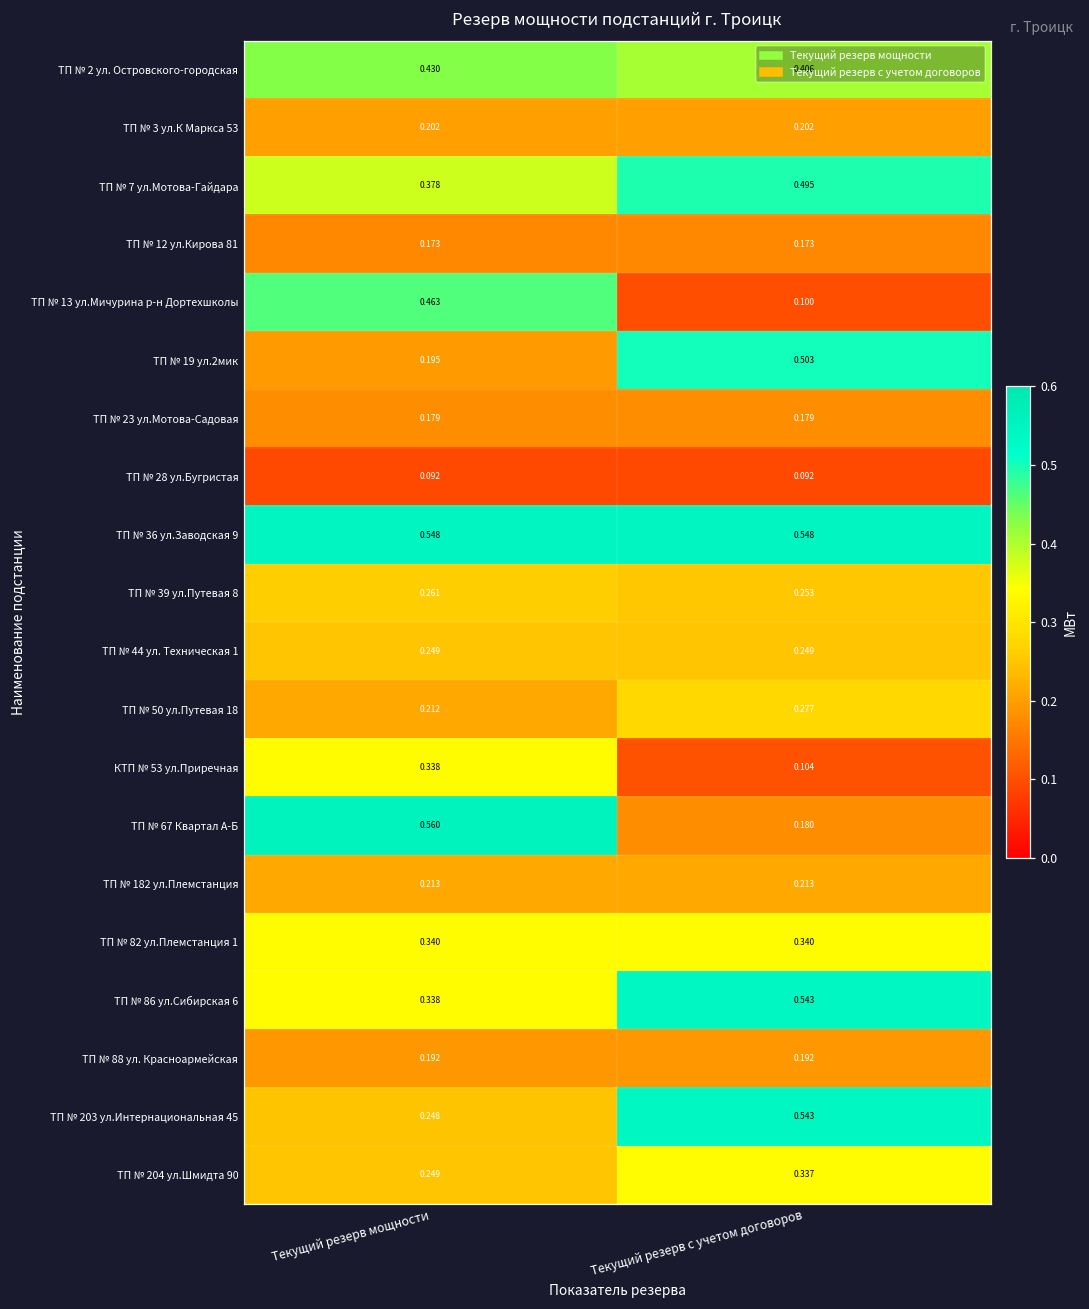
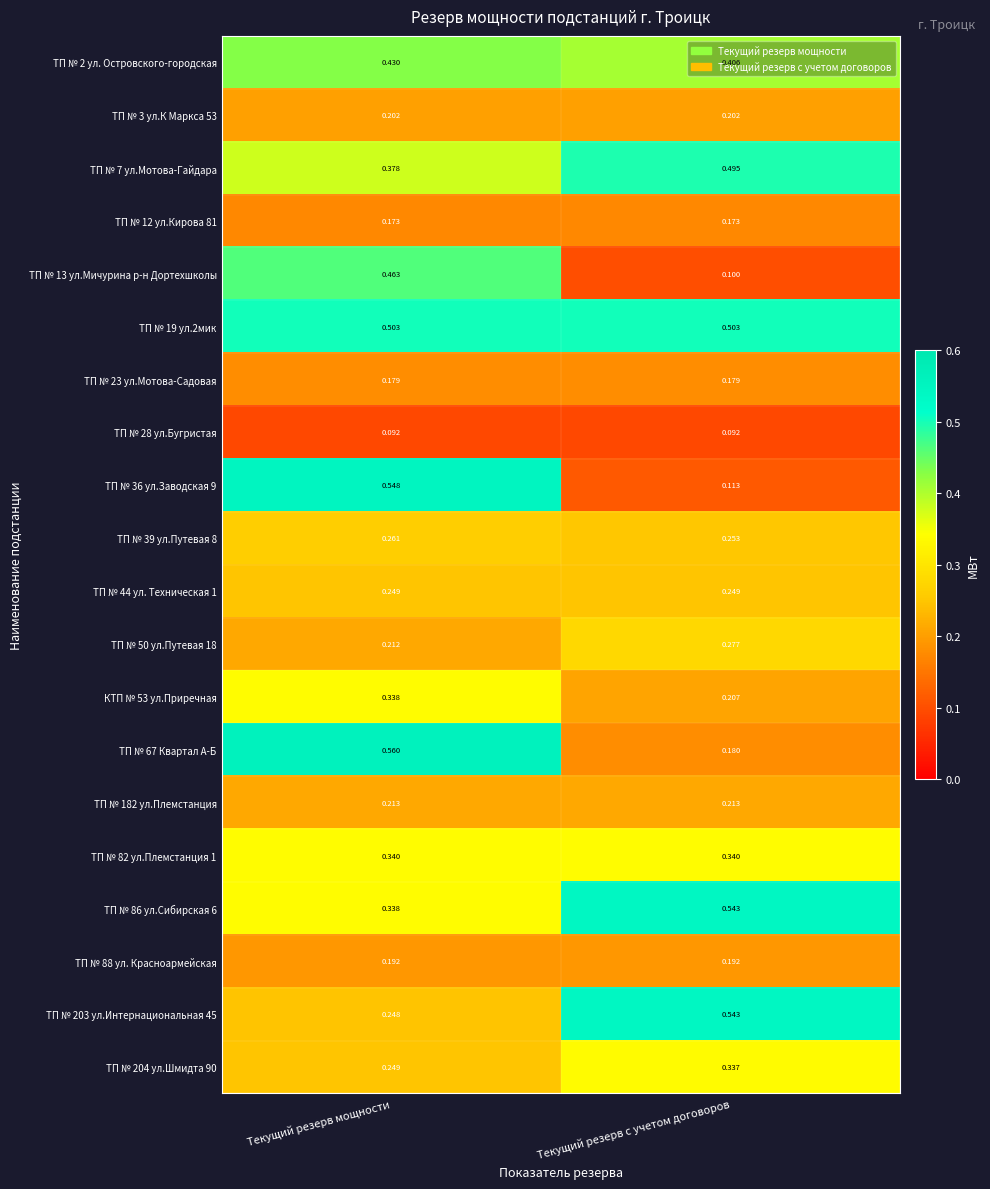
  {
    "ТП № 2 ул. Островского-городская": {
      "Текущий резерв мощности": 0.430
    },
    "ТП № 3 ул.К Маркса 53": {
      "Текущий резерв мощности": 0.202,
      "Текущий резерв с учетом договоров": 0.202
    },
    "ТП № 7 ул.Мотова-Гайдара": {
      "Текущий резерв мощности": 0.378,
      "Текущий резерв с учетом договоров": 0.495
    },
    "ТП № 12 ул.Кирова 81": {
      "Текущий резерв мощности": 0.173,
      "Текущий резерв с учетом договоров": 0.173
    },
    "ТП № 13 ул.Мичурина р-н Дортехшколы": {
      "Текущий резерв мощности": 0.463,
      "Текущий резерв с учетом договоров": 0.100
    },
    "ТП № 19 ул.2мик": {
-     "Текущий резерв мощности": 0.195,
+     "Текущий резерв мощности": 0.503,
      "Текущий резерв с учетом договоров": 0.503
    },
    "ТП № 23 ул.Мотова-Садовая": {
      "Текущий резерв мощности": 0.179,
      "Текущий резерв с учетом договоров": 0.179
    },
    "ТП № 28 ул.Бугристая": {
      "Текущий резерв мощности": 0.092,
      "Текущий резерв с учетом договоров": 0.092
    },
    "ТП № 36 ул.Заводская 9": {
      "Текущий резерв мощности": 0.548,
-     "Текущий резерв с учетом договоров": 0.548
+     "Текущий резерв с учетом договоров": 0.113
    },
    "ТП № 39 ул.Путевая 8": {
      "Текущий резерв мощности": 0.261,
      "Текущий резерв с учетом договоров": 0.253
    },
    "ТП № 44 ул. Техническая 1": {
      "Текущий резерв мощности": 0.249,
      "Текущий резерв с учетом договоров": 0.249
    },
    "ТП № 50 ул.Путевая 18": {
      "Текущий резерв мощности": 0.212,
      "Текущий резерв с учетом договоров": 0.277
    },
    "КТП № 53 ул.Приречная": {
      "Текущий резерв мощности": 0.338,
-     "Текущий резерв с учетом договоров": 0.104
+     "Текущий резерв с учетом договоров": 0.207
    },
    "ТП № 67 Квартал А-Б": {
      "Текущий резерв мощности": 0.560,
      "Текущий резерв с учетом договоров": 0.180
    },
    "ТП № 182 ул.Племстанция": {
      "Текущий резерв мощности": 0.213,
      "Текущий резерв с учетом договоров": 0.213
    },
    "ТП № 82 ул.Племстанция 1": {
      "Текущий резерв мощности": 0.340,
      "Текущий резерв с учетом договоров": 0.340
    },
    "ТП № 86 ул.Сибирская 6": {
      "Текущий резерв мощности": 0.338,
      "Текущий резерв с учетом договоров": 0.543
    },
    "ТП № 88 ул. Красноармейская": {
      "Текущий резерв мощности": 0.192,
      "Текущий резерв с учетом договоров": 0.192
    },
    "ТП № 203 ул.Интернациональная 45": {
      "Текущий резерв мощности": 0.248,
      "Текущий резерв с учетом договоров": 0.543
    },
    "ТП № 204 ул.Шмидта 90": {
      "Текущий резерв мощности": 0.249,
      "Текущий резерв с учетом договоров": 0.337
    }
  }
